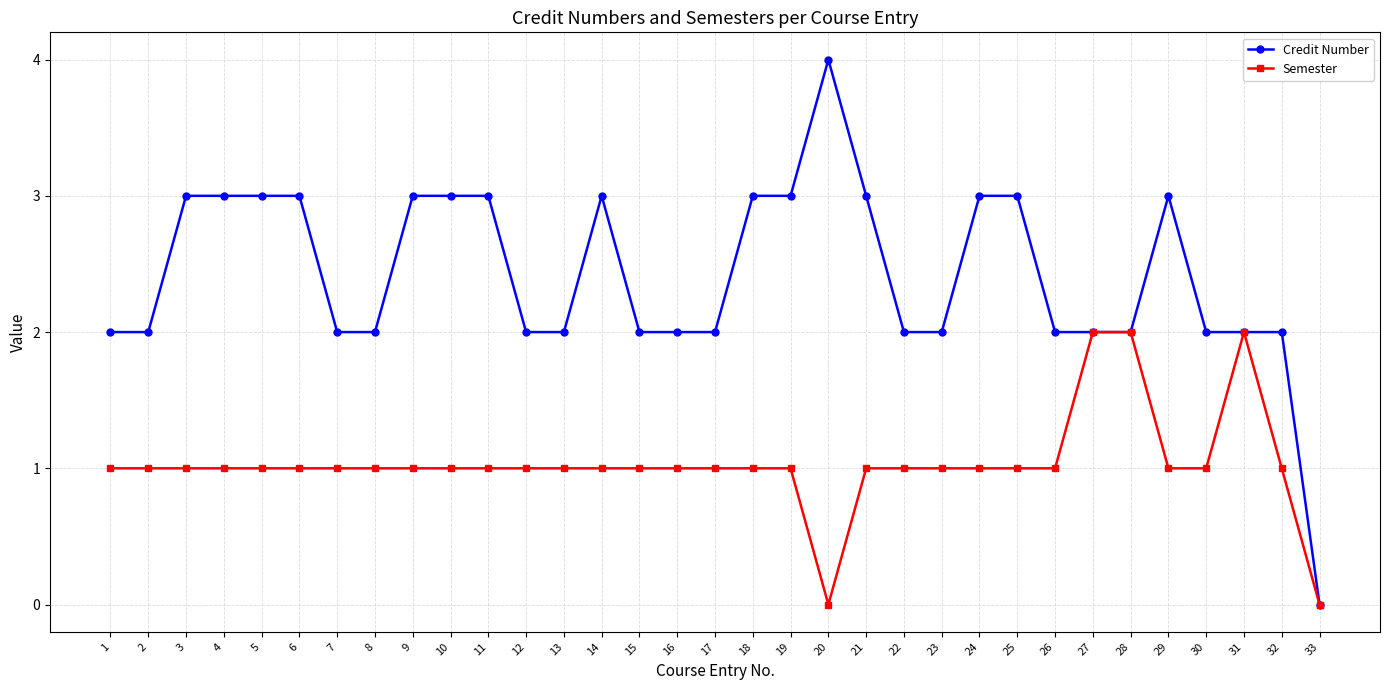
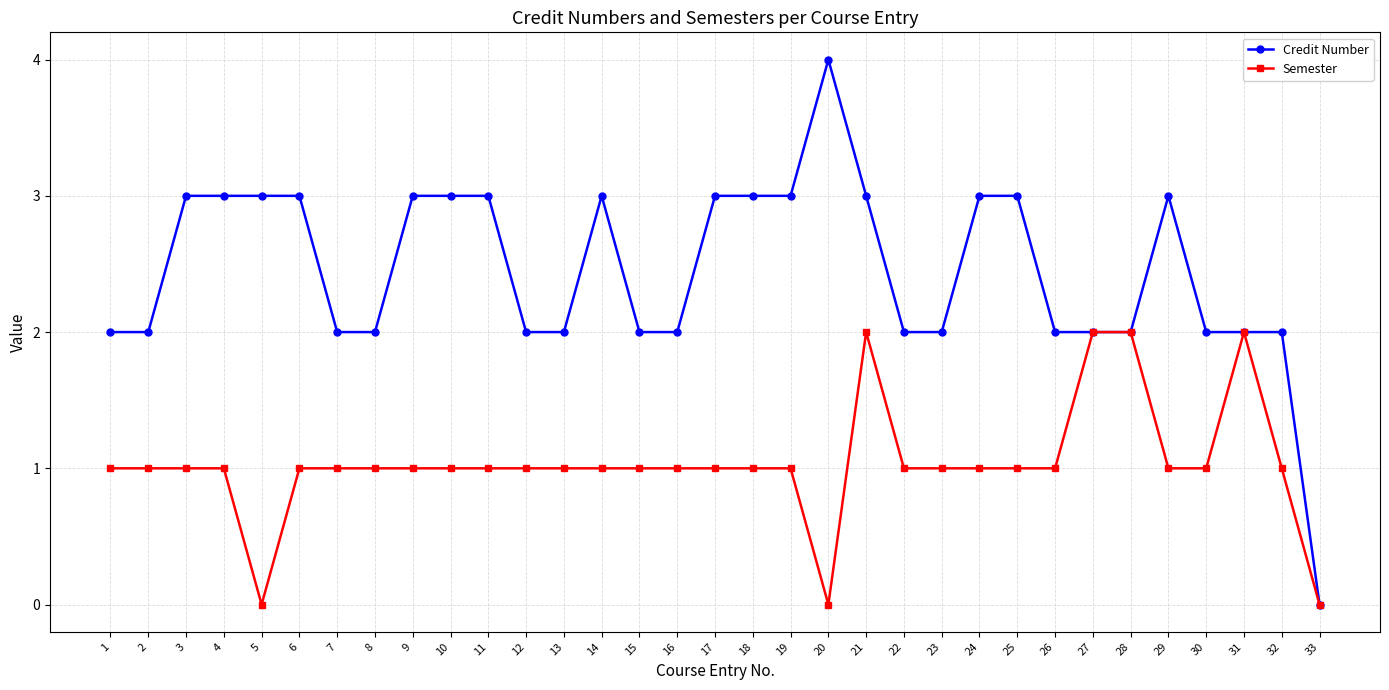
  {
    "Credit Number": {
      "1": 2,
      "2": 2,
      "3": 3,
      "4": 3,
      "5": 3,
      "6": 3,
      "7": 2,
      "8": 2,
      "9": 3,
      "10": 3,
      "11": 3,
      "12": 2,
      "13": 2,
      "14": 3,
      "15": 2,
      "16": 2,
-     "17": 2,
+     "17": 3,
      "18": 3,
      "19": 3,
      "20": 4,
      "21": 3,
      "22": 2,
      "23": 2,
      "24": 3,
      "25": 3,
      "26": 2,
      "29": 3,
      "30": 2,
      "32": 2
    },
    "Semester": {
      "1": 1,
      "2": 1,
      "3": 1,
      "4": 1,
-     "5": 1,
+     "5": 0,
      "6": 1,
      "7": 1,
      "8": 1,
      "9": 1,
      "10": 1,
      "11": 1,
      "12": 1,
      "13": 1,
      "14": 1,
      "15": 1,
      "16": 1,
      "17": 1,
      "18": 1,
      "19": 1,
      "20": 0,
-     "21": 1,
+     "21": 2,
      "22": 1,
      "23": 1,
      "24": 1,
      "25": 1,
      "26": 1,
      "29": 1,
      "30": 1,
      "32": 1
    }
  }
